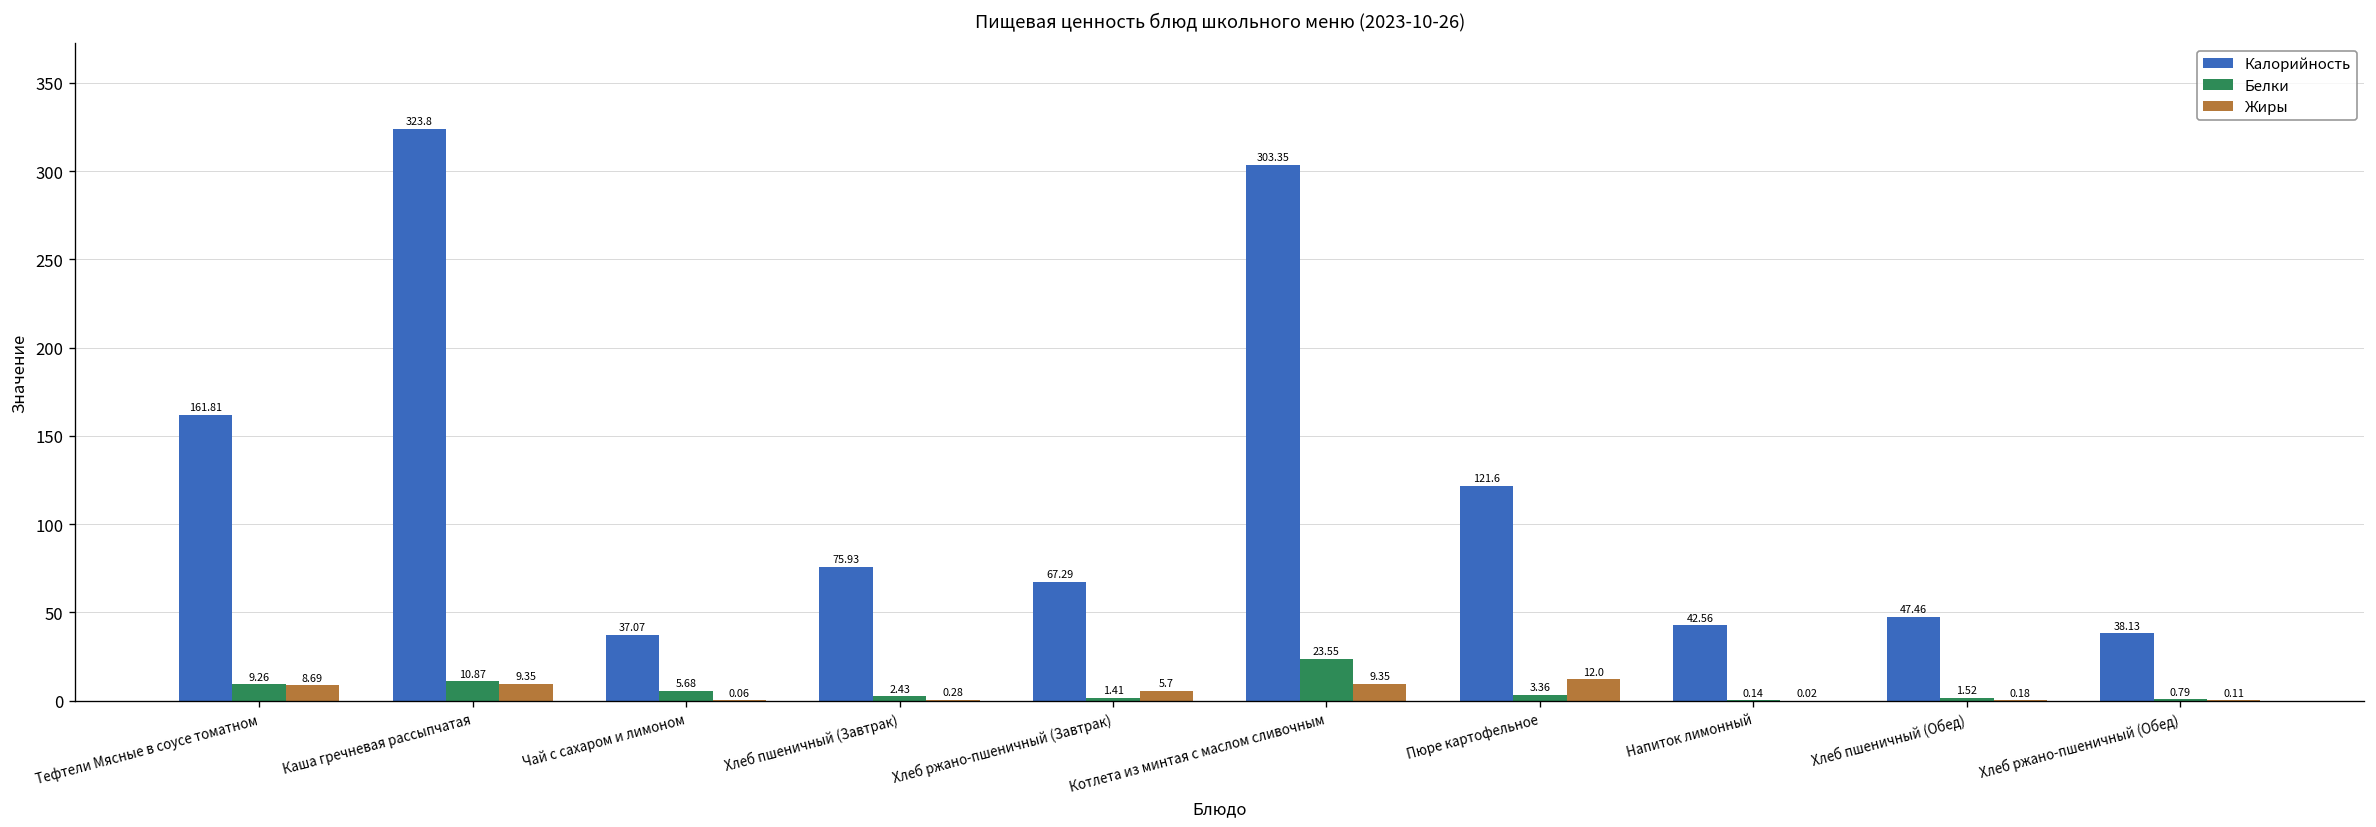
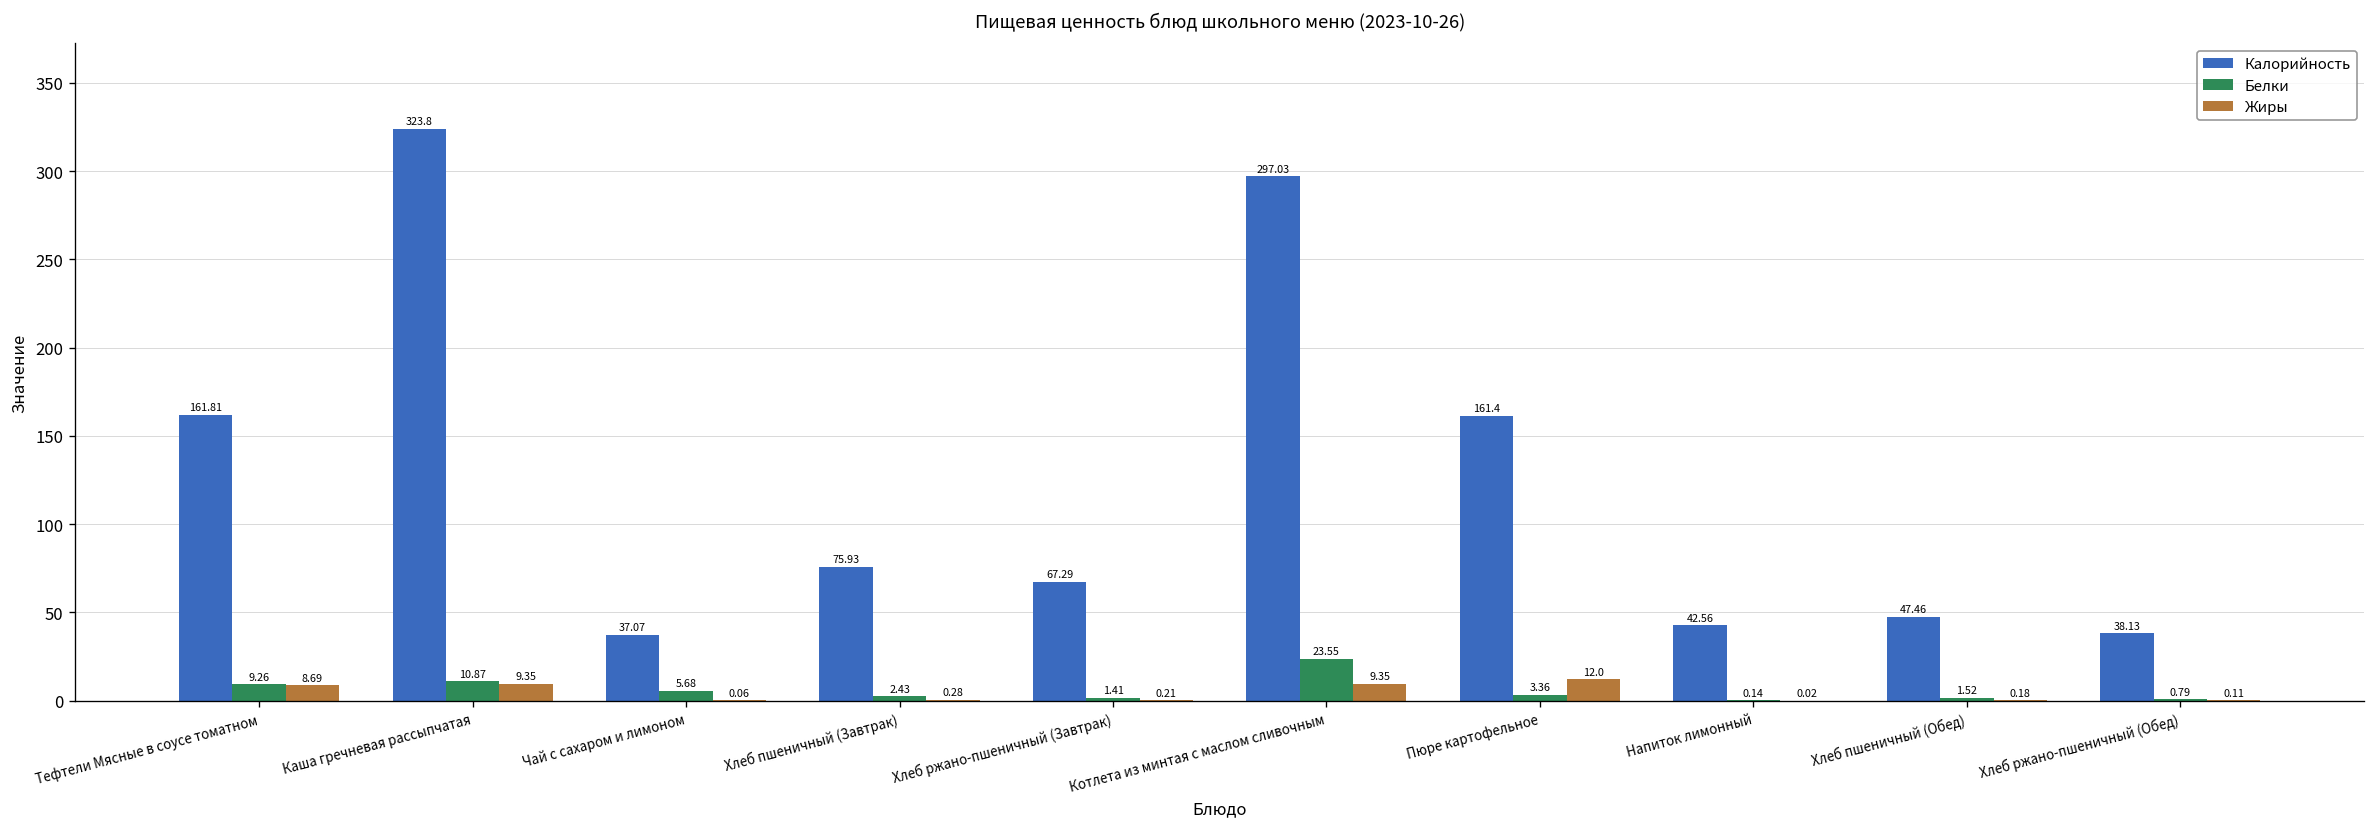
  {
    "Калорийность": {
      "Тефтели Мясные в соусе томатном": 161.81,
      "Каша гречневая рассыпчатая": 323.8,
      "Чай с сахаром и лимоном": 37.07,
      "Хлеб пшеничный (Завтрак)": 75.93,
      "Хлеб ржано-пшеничный (Завтрак)": 67.29,
-     "Котлета из минтая с маслом сливочным": 303.35,
-     "Пюре картофельное": 121.6,
+     "Котлета из минтая с маслом сливочным": 297.03,
+     "Пюре картофельное": 161.4,
      "Напиток лимонный": 42.56,
      "Хлеб пшеничный (Обед)": 47.46,
      "Хлеб ржано-пшеничный (Обед)": 38.13
    },
    "Белки": {
      "Тефтели Мясные в соусе томатном": 9.26,
      "Каша гречневая рассыпчатая": 10.87,
      "Чай с сахаром и лимоном": 5.68,
      "Хлеб пшеничный (Завтрак)": 2.43,
      "Хлеб ржано-пшеничный (Завтрак)": 1.41,
      "Котлета из минтая с маслом сливочным": 23.55,
      "Пюре картофельное": 3.36,
      "Напиток лимонный": 0.14,
      "Хлеб пшеничный (Обед)": 1.52,
      "Хлеб ржано-пшеничный (Обед)": 0.79
    },
    "Жиры": {
      "Тефтели Мясные в соусе томатном": 8.69,
      "Каша гречневая рассыпчатая": 9.35,
      "Чай с сахаром и лимоном": 0.06,
      "Хлеб пшеничный (Завтрак)": 0.28,
-     "Хлеб ржано-пшеничный (Завтрак)": 5.7,
+     "Хлеб ржано-пшеничный (Завтрак)": 0.21,
      "Котлета из минтая с маслом сливочным": 9.35,
      "Пюре картофельное": 12.0,
      "Напиток лимонный": 0.02,
      "Хлеб пшеничный (Обед)": 0.18,
      "Хлеб ржано-пшеничный (Обед)": 0.11
    }
  }
